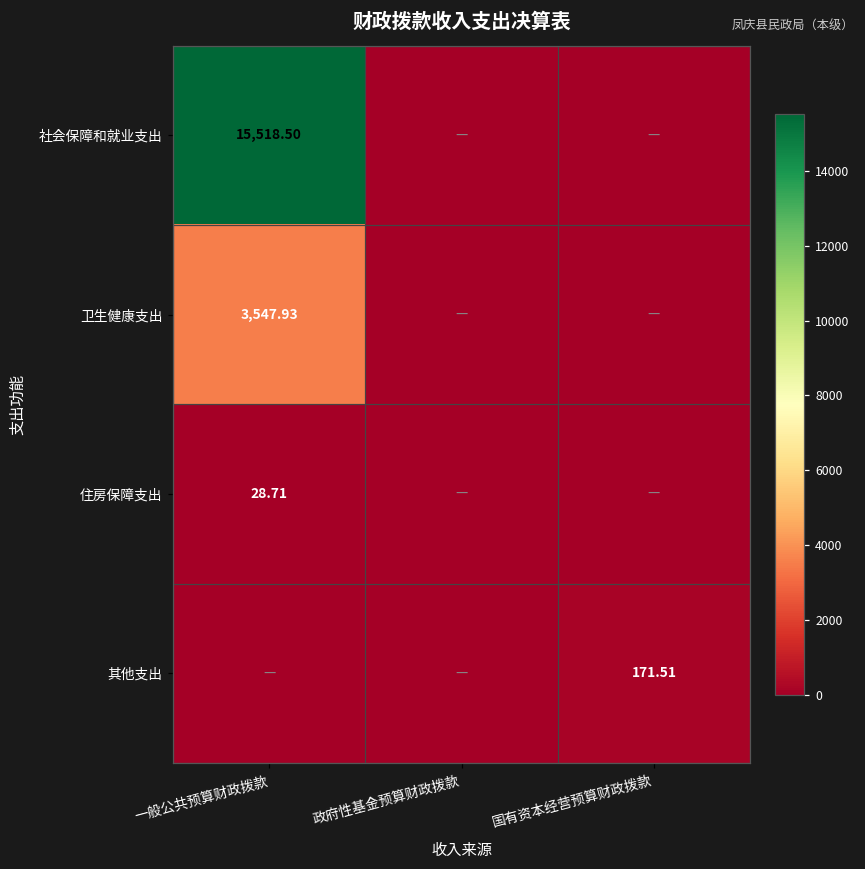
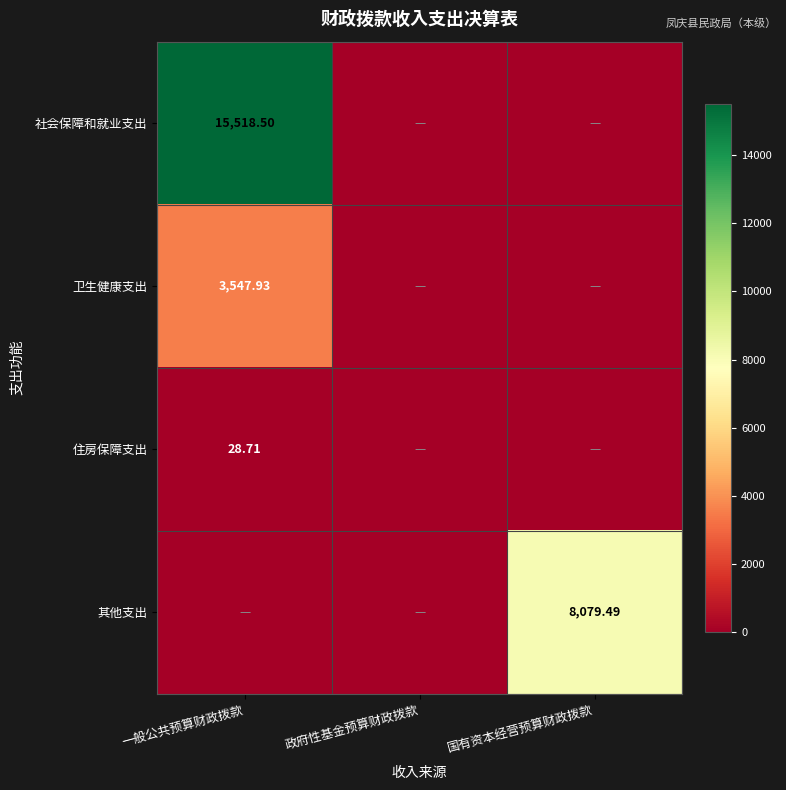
  {
    "社会保障和就业支出": {
      "一般公共预算财政拨款": "15,518.50"
    },
    "卫生健康支出": {
      "一般公共预算财政拨款": "3,547.93"
    },
    "住房保障支出": {
      "一般公共预算财政拨款": "28.71"
    },
    "其他支出": {
-     "国有资本经营预算财政拨款": "171.51"
+     "国有资本经营预算财政拨款": "8,079.49"
    }
  }
